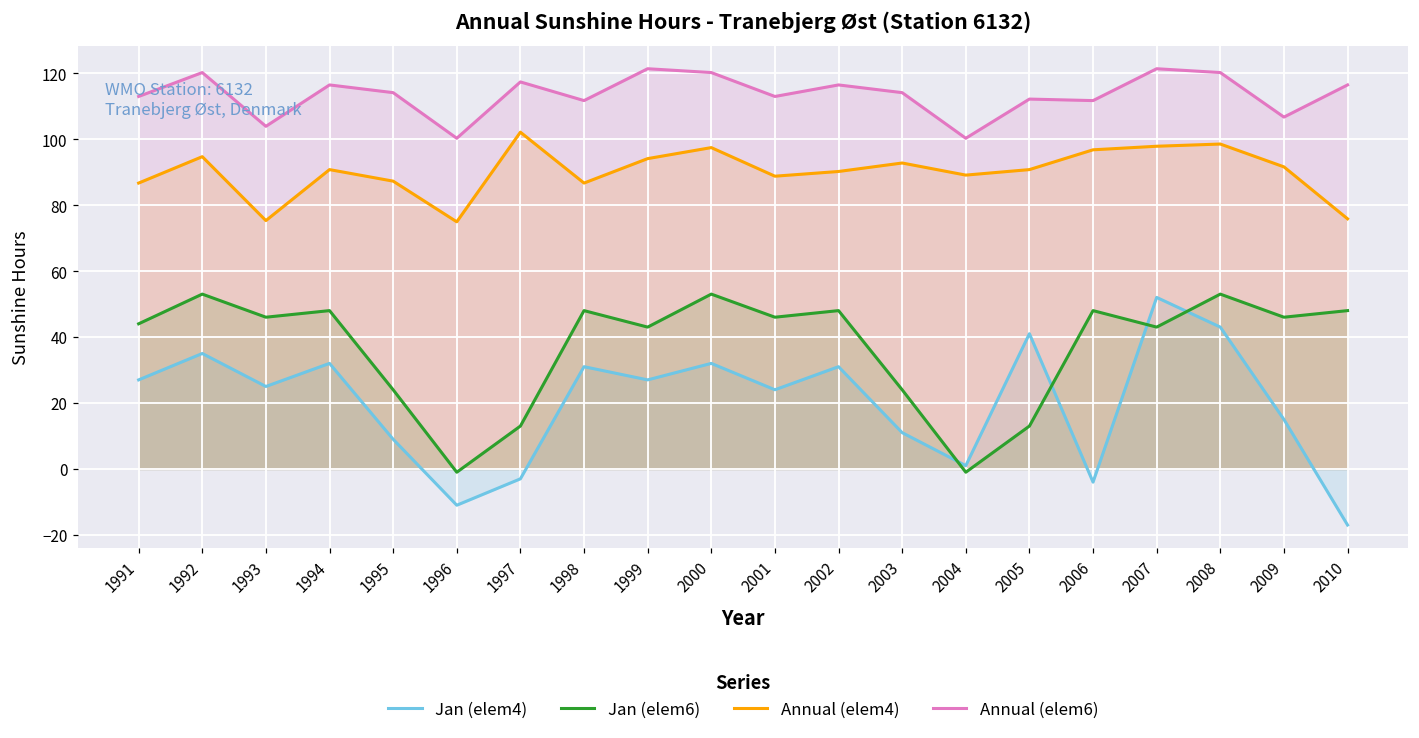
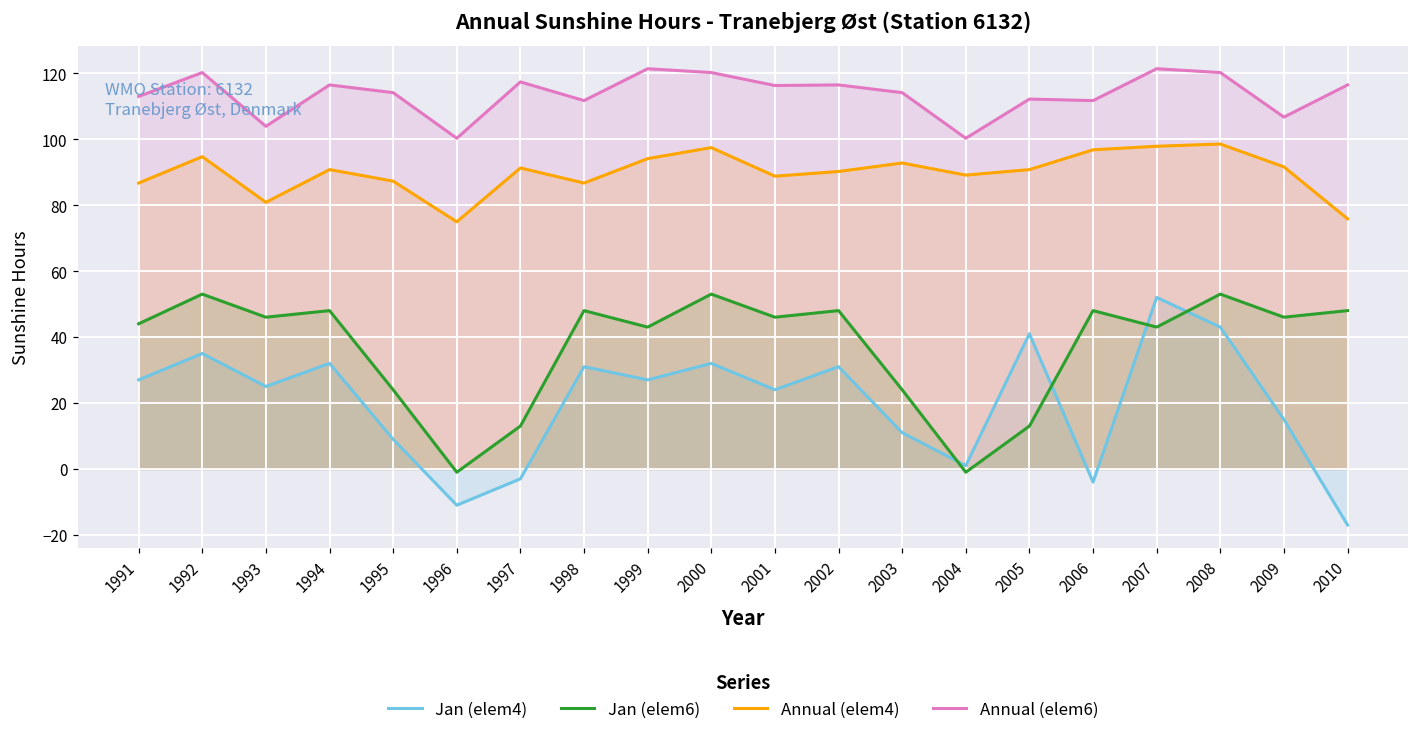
  {
    "Annual (elem4)": {
      "1991": 87,
      "1992": 95,
-     "1993": 75,
+     "1993": 81,
      "1994": 91,
      "1995": 87,
      "1996": 75,
-     "1997": 102,
+     "1997": 91,
      "1998": 87,
      "1999": 94,
      "2000": 97,
      "2001": 89,
      "2002": 90,
      "2003": 93,
      "2004": 89,
      "2005": 91,
      "2006": 97,
      "2007": 98,
      "2008": 99,
      "2009": 92,
      "2010": 76
    },
    "Annual (elem6)": {
      "1992": 120,
      "1993": 104,
      "1994": 116,
      "1995": 114,
      "1996": 100,
      "1997": 117,
      "1998": 112,
      "1999": 121,
      "2000": 120,
-     "2001": 113,
+     "2001": 116,
      "2002": 116,
      "2003": 114,
      "2004": 100,
      "2005": 112,
      "2006": 112,
      "2007": 121,
      "2008": 120,
      "2009": 107,
      "2010": 116
    }
  }
